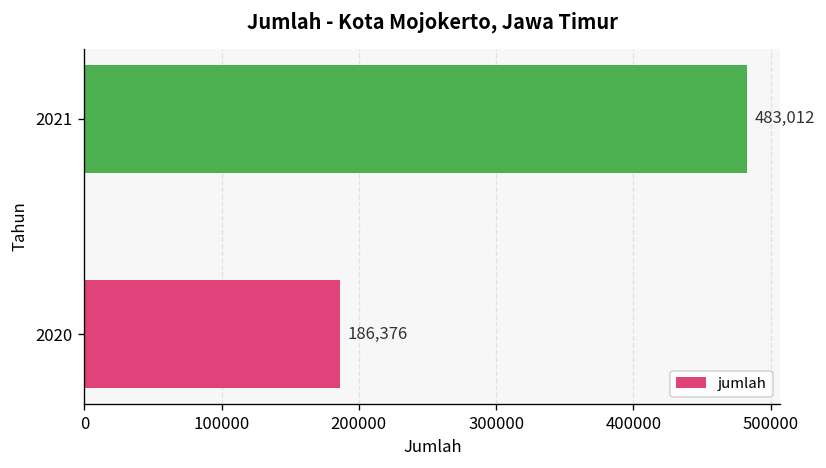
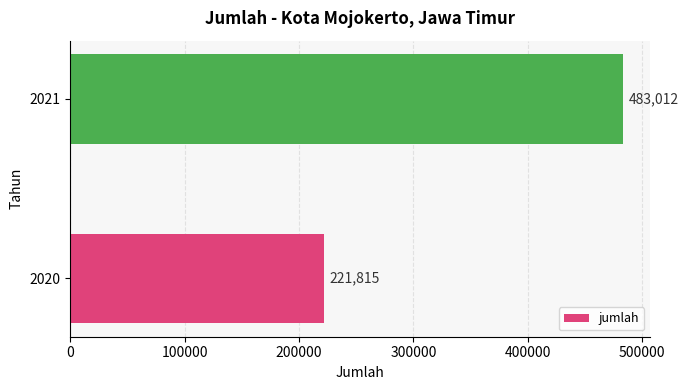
  {
    "2021": "483,012",
-   "2020": "186,376"
+   "2020": "221,815"
  }
